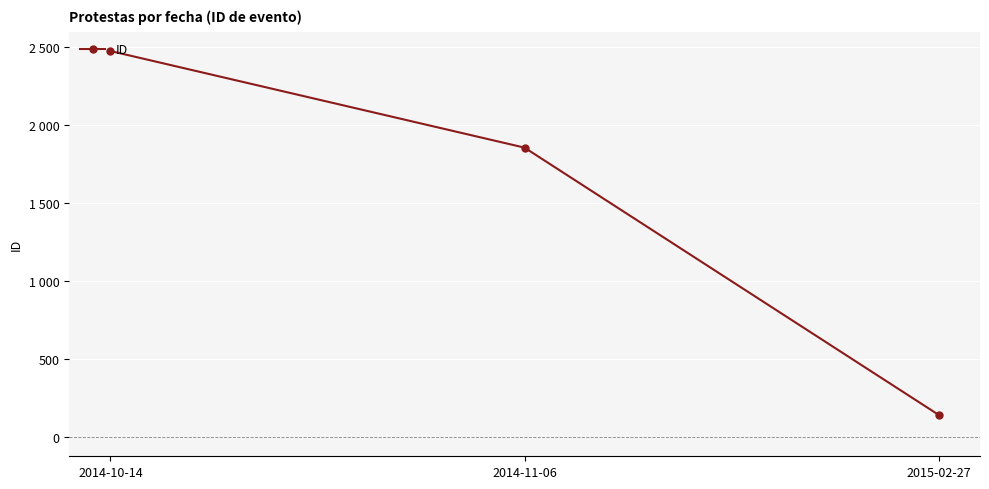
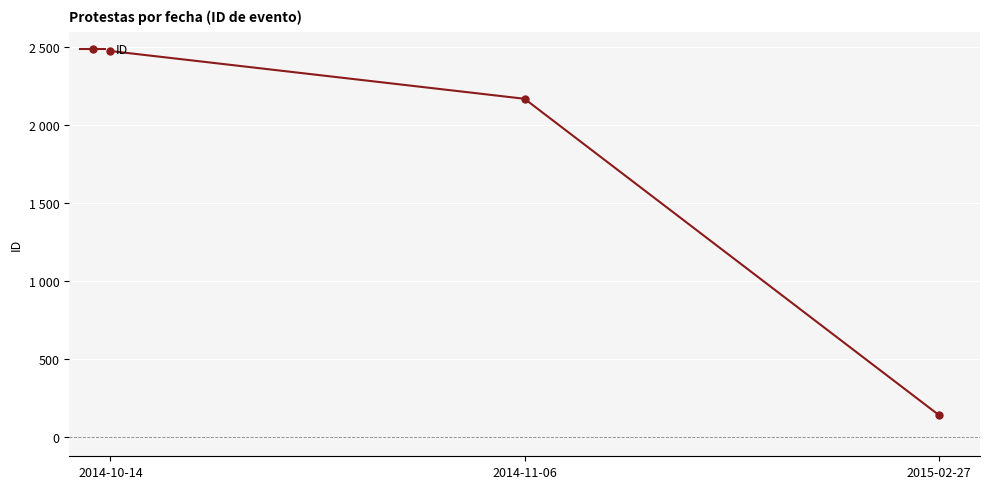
  {
    "2014-10-14": 2470,
-   "2014-11-06": 1850,
+   "2014-11-06": 2170,
    "2015-02-27": 140
  }
